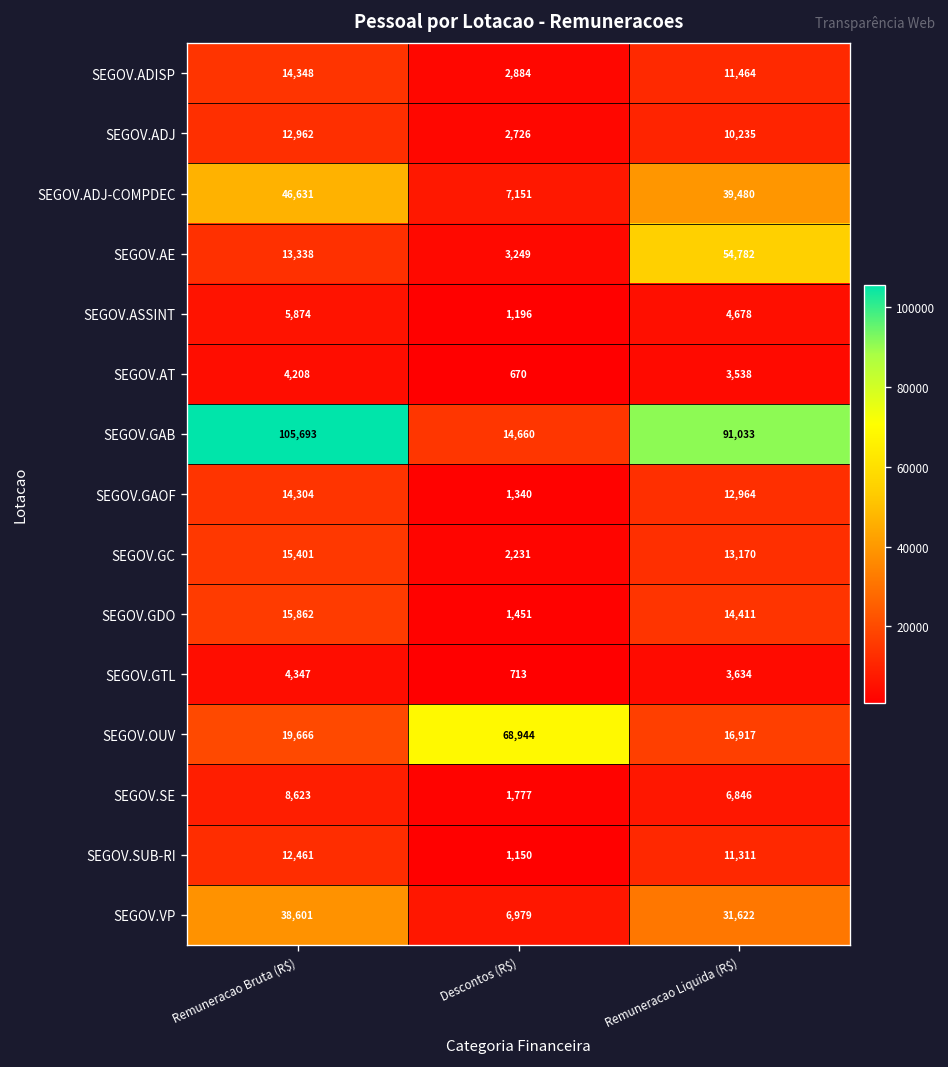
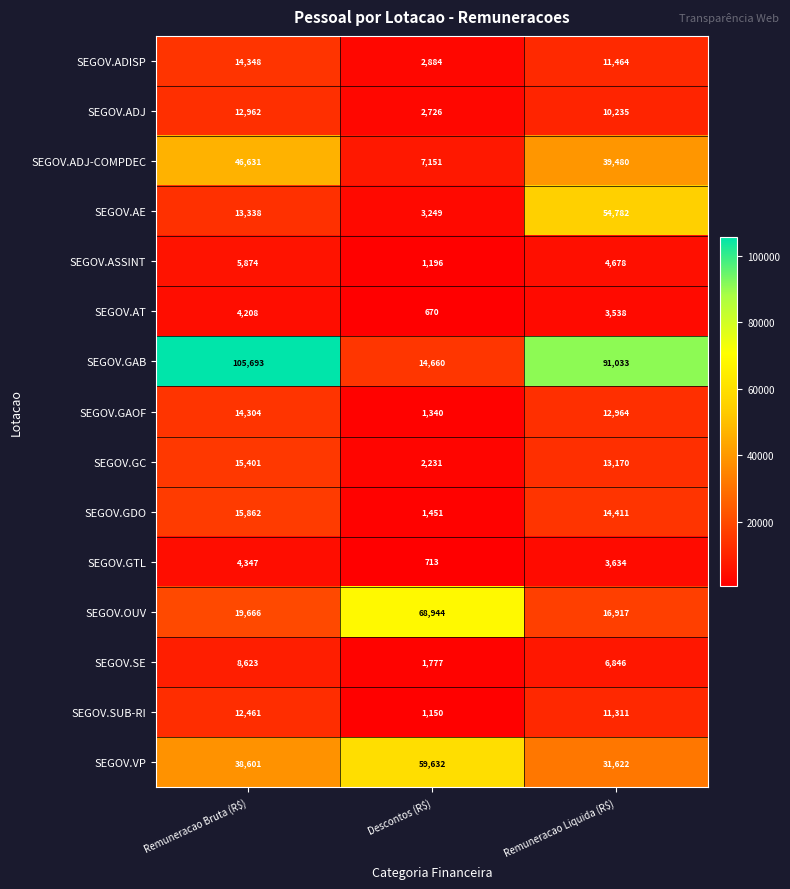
  {
    "SEGOV.ADISP": {
      "Remuneracao Bruta (R$)": "14,348",
      "Descontos (R$)": "2,884",
      "Remuneracao Liquida (R$)": "11,464"
    },
    "SEGOV.ADJ": {
      "Remuneracao Bruta (R$)": "12,962",
      "Descontos (R$)": "2,726",
      "Remuneracao Liquida (R$)": "10,235"
    },
    "SEGOV.ADJ-COMPDEC": {
      "Remuneracao Bruta (R$)": "46,631",
      "Descontos (R$)": "7,151",
      "Remuneracao Liquida (R$)": "39,480"
    },
    "SEGOV.AE": {
      "Remuneracao Bruta (R$)": "13,338",
      "Descontos (R$)": "3,249",
      "Remuneracao Liquida (R$)": "54,782"
    },
    "SEGOV.ASSINT": {
      "Remuneracao Bruta (R$)": "5,874",
      "Descontos (R$)": "1,196",
      "Remuneracao Liquida (R$)": "4,678"
    },
    "SEGOV.AT": {
      "Remuneracao Bruta (R$)": "4,208",
      "Descontos (R$)": "670",
      "Remuneracao Liquida (R$)": "3,538"
    },
    "SEGOV.GAB": {
      "Remuneracao Bruta (R$)": "105,693",
      "Descontos (R$)": "14,660",
      "Remuneracao Liquida (R$)": "91,033"
    },
    "SEGOV.GAOF": {
      "Remuneracao Bruta (R$)": "14,304",
      "Descontos (R$)": "1,340",
      "Remuneracao Liquida (R$)": "12,964"
    },
    "SEGOV.GC": {
      "Remuneracao Bruta (R$)": "15,401",
      "Descontos (R$)": "2,231",
      "Remuneracao Liquida (R$)": "13,170"
    },
    "SEGOV.GDO": {
      "Remuneracao Bruta (R$)": "15,862",
      "Descontos (R$)": "1,451",
      "Remuneracao Liquida (R$)": "14,411"
    },
    "SEGOV.GTL": {
      "Remuneracao Bruta (R$)": "4,347",
      "Descontos (R$)": "713",
      "Remuneracao Liquida (R$)": "3,634"
    },
    "SEGOV.OUV": {
      "Remuneracao Bruta (R$)": "19,666",
      "Descontos (R$)": "68,944",
      "Remuneracao Liquida (R$)": "16,917"
    },
    "SEGOV.SE": {
      "Remuneracao Bruta (R$)": "8,623",
      "Descontos (R$)": "1,777",
      "Remuneracao Liquida (R$)": "6,846"
    },
    "SEGOV.SUB-RI": {
      "Remuneracao Bruta (R$)": "12,461",
      "Descontos (R$)": "1,150",
      "Remuneracao Liquida (R$)": "11,311"
    },
    "SEGOV.VP": {
      "Remuneracao Bruta (R$)": "38,601",
-     "Descontos (R$)": "6,979",
+     "Descontos (R$)": "59,632",
      "Remuneracao Liquida (R$)": "31,622"
    }
  }
